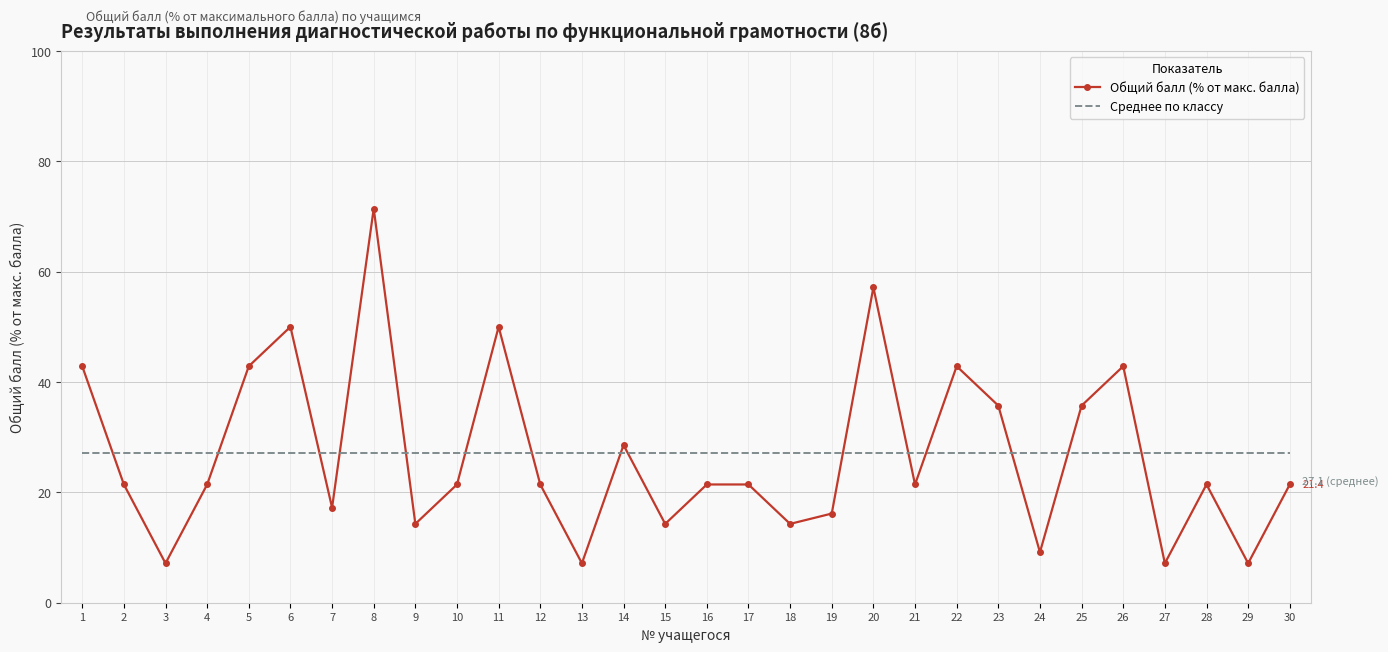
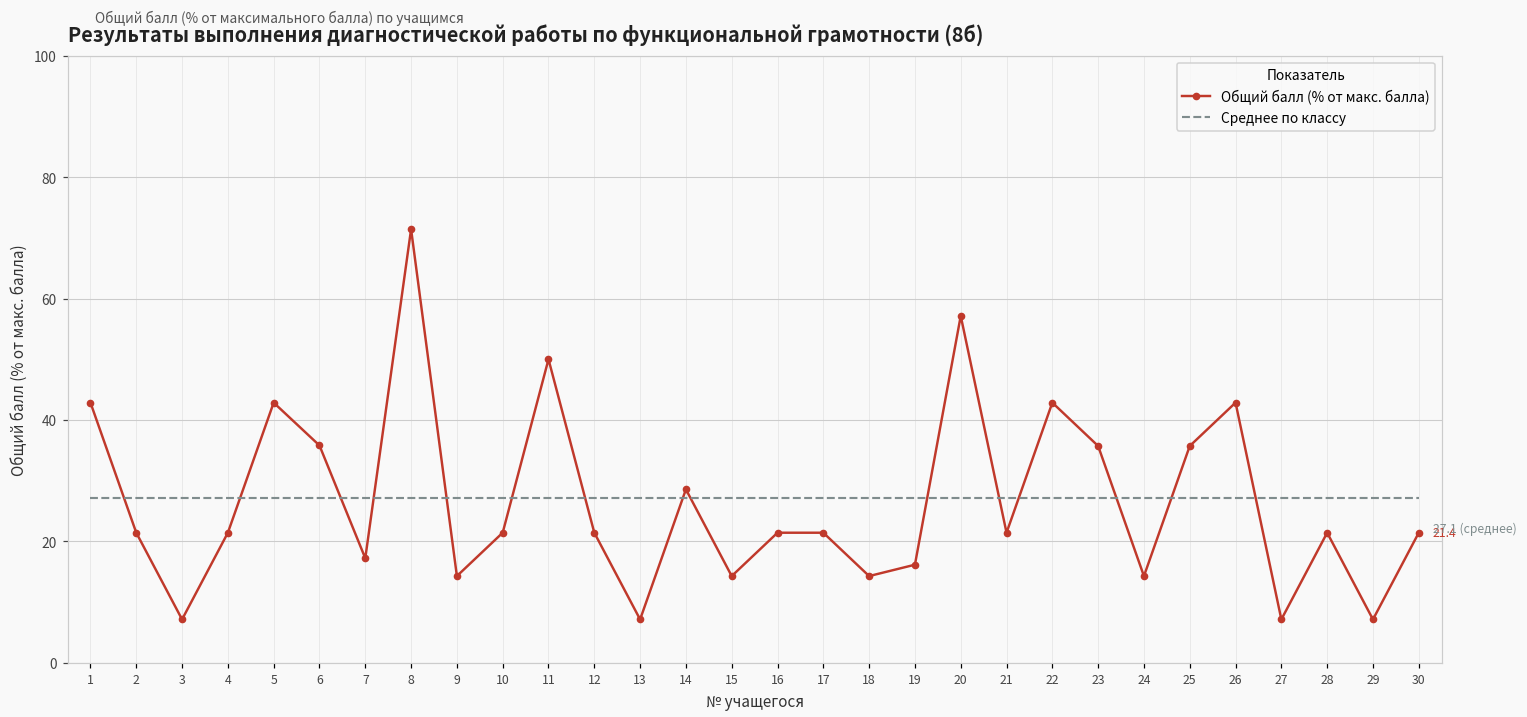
  {
    "Общий балл (% от макс. балла)": {
      "1": 43,
      "2": 21,
      "3": 7,
      "4": 21,
      "5": 43,
-     "6": 50,
+     "6": 36,
      "7": 17,
      "8": 71,
      "9": 14,
      "10": 21,
      "11": 50,
      "12": 21,
      "13": 7,
      "14": 29,
      "15": 14,
      "16": 21,
      "17": 21,
      "18": 14,
      "19": 16,
      "20": 57,
      "21": 21,
      "22": 43,
      "23": 36,
-     "24": 9,
+     "24": 14,
      "25": 36,
      "26": 43,
      "27": 7,
      "28": 21,
      "29": 7
    },
    "Среднее по классу": {
      "1": 27,
      "2": 27,
      "3": 27,
      "4": 27,
      "5": 27,
      "6": 27,
      "7": 27,
      "8": 27,
      "9": 27,
      "10": 27,
      "11": 27,
      "12": 27,
      "13": 27,
      "14": 27,
      "15": 27,
      "16": 27,
      "17": 27,
      "18": 27,
      "19": 27,
      "20": 27,
      "21": 27,
      "22": 27,
      "23": 27,
      "24": 27,
      "25": 27,
      "26": 27,
      "27": 27,
      "28": 27,
      "29": 27,
      "30": 27
    }
  }
